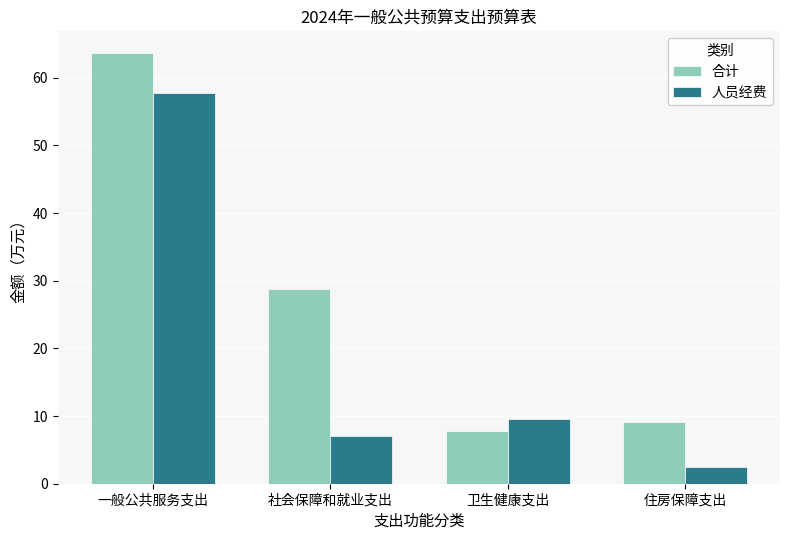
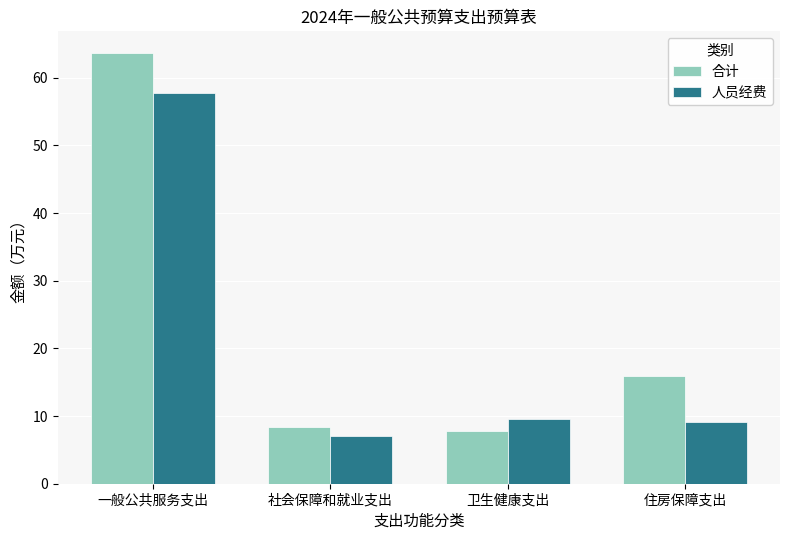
  {
    "合计": {
      "一般公共服务支出": 64,
-     "社会保障和就业支出": 29,
+     "社会保障和就业支出": 8,
      "卫生健康支出": 8,
-     "住房保障支出": 9
+     "住房保障支出": 16
    },
    "人员经费": {
      "一般公共服务支出": 58,
      "社会保障和就业支出": 7,
      "卫生健康支出": 10,
-     "住房保障支出": 2
+     "住房保障支出": 9
    }
  }
